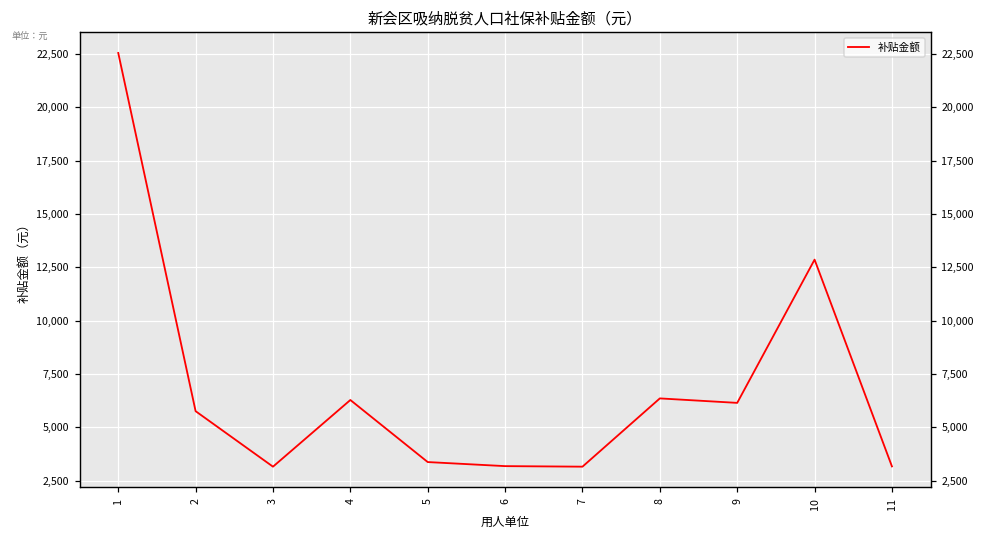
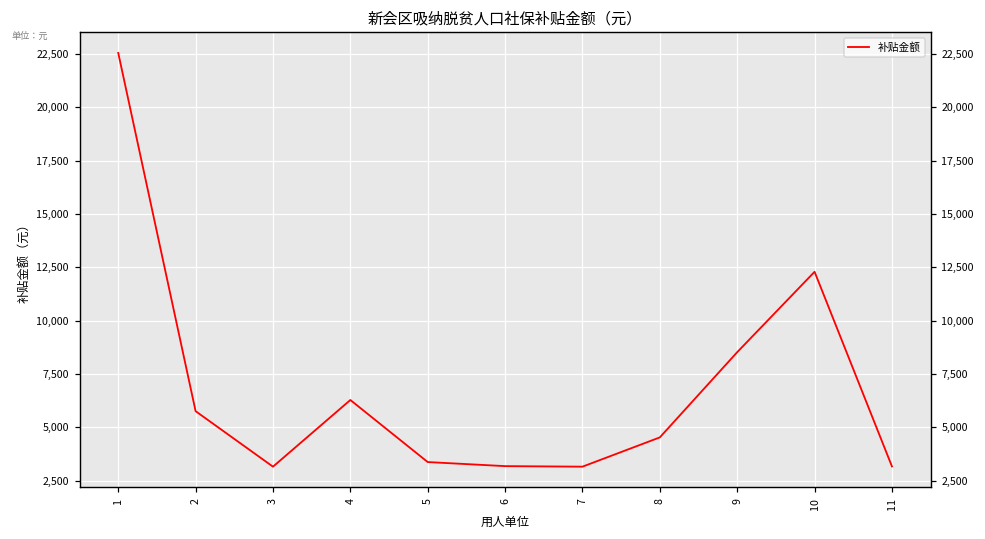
  {
    "1": "22,500",
    "2": "5,800",
    "3": "3,200",
    "4": "6,300",
    "5": "3,400",
    "6": "3,200",
    "7": "3,200",
-   "8": "6,400",
-   "9": "6,100",
-   "10": "12,900",
+   "8": "4,500",
+   "9": "8,500",
+   "10": "12,300",
    "11": "3,200"
  }
